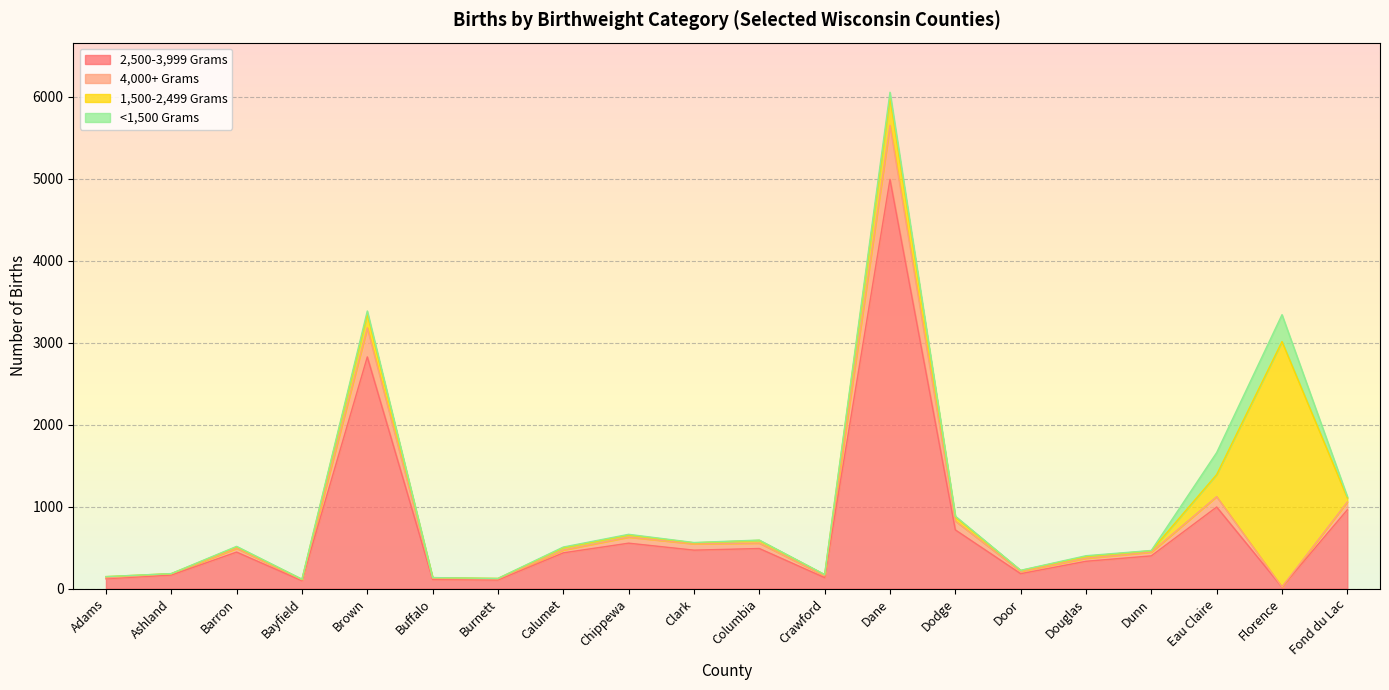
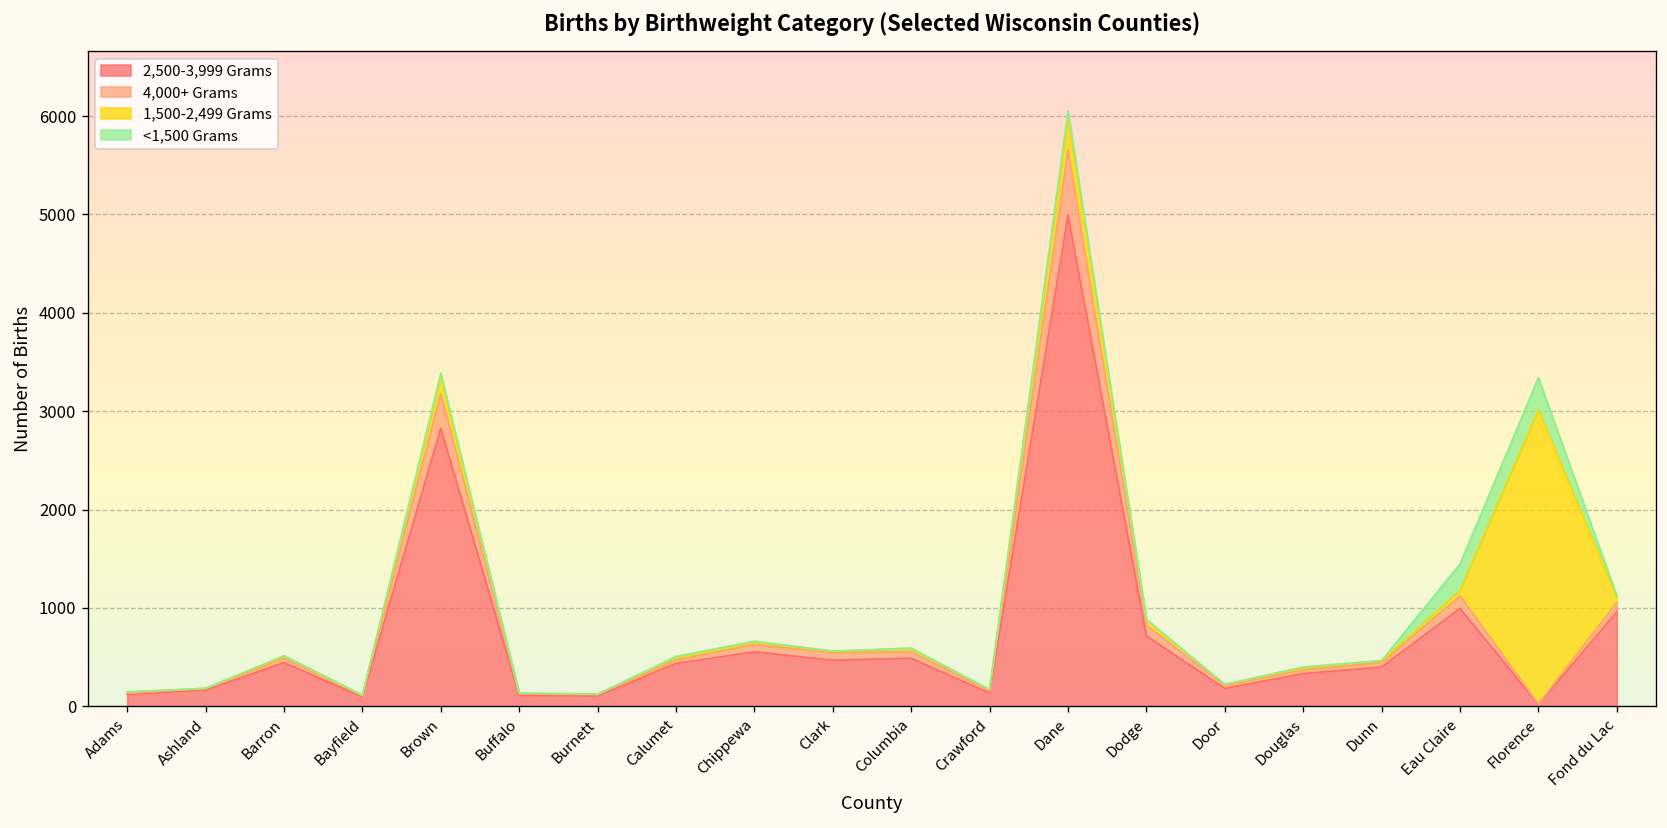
  {
    "1,500-2,499 Grams": {
      "Brown": 200,
      "Dane": 300,
-     "Eau Claire": 300,
+     "Eau Claire": 100,
      "Florence": 3000
    },
    "<1,500 Grams": {
      "Brown": 0,
      "Dane": 100,
      "Eau Claire": 300,
      "Florence": 300
    }
  }
